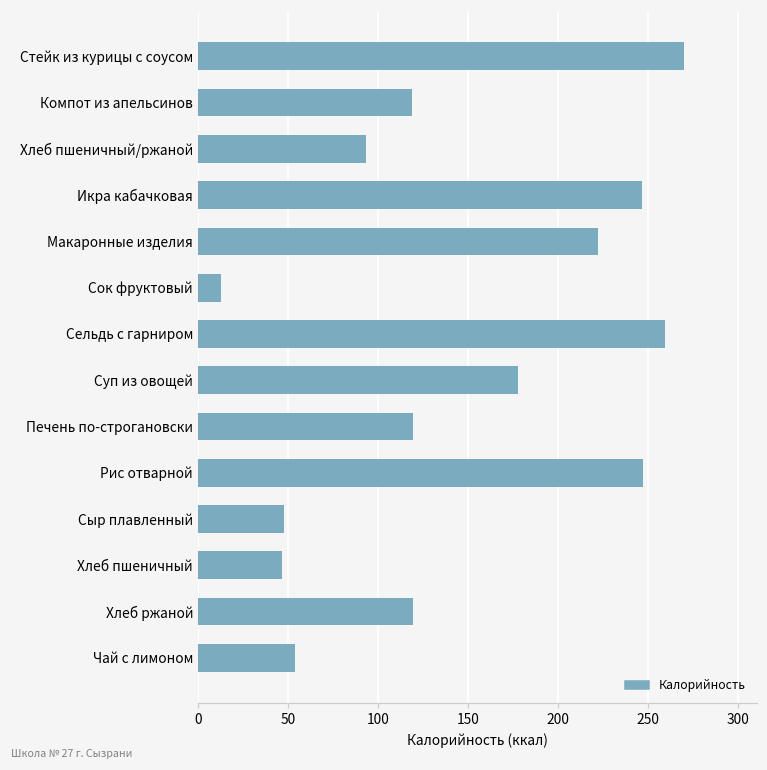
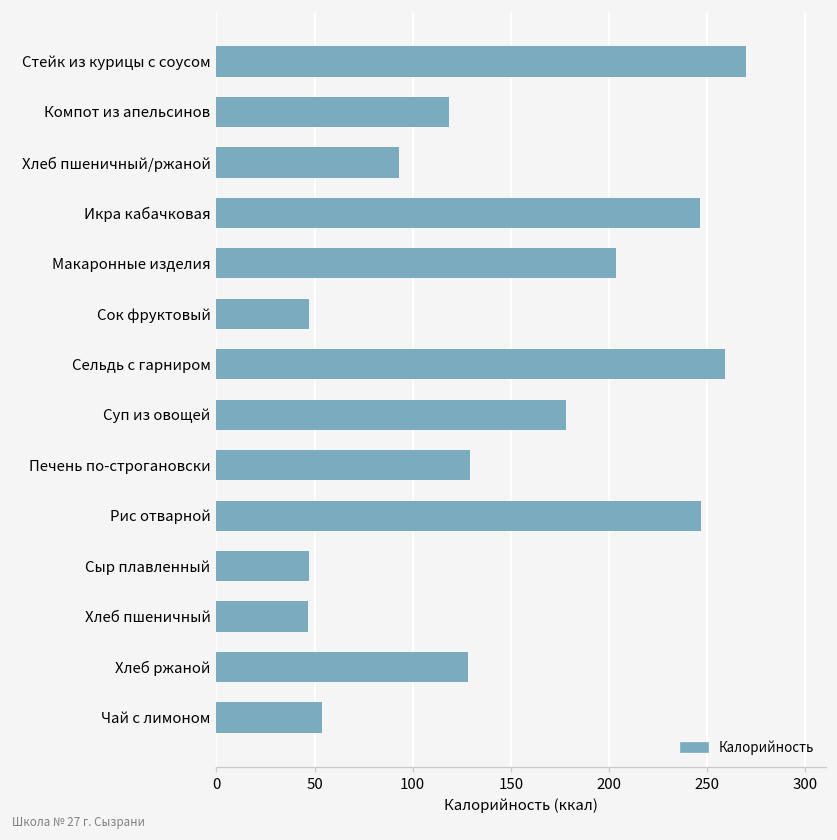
  {
    "Стейк из курицы с соусом": 270,
    "Компот из апельсинов": 119,
    "Хлеб пшеничный/ржаной": 93,
    "Икра кабачковая": 246,
-   "Макаронные изделия": 222,
-   "Сок фруктовый": 12,
+   "Макаронные изделия": 204,
+   "Сок фруктовый": 47,
    "Сельдь с гарниром": 259,
    "Суп из овощей": 178,
-   "Печень по-строгановски": 119,
+   "Печень по-строгановски": 129,
    "Рис отварной": 247,
    "Сыр плавленный": 47,
    "Хлеб пшеничный": 47,
-   "Хлеб ржаной": 120,
+   "Хлеб ржаной": 128,
    "Чай с лимоном": 54
  }
